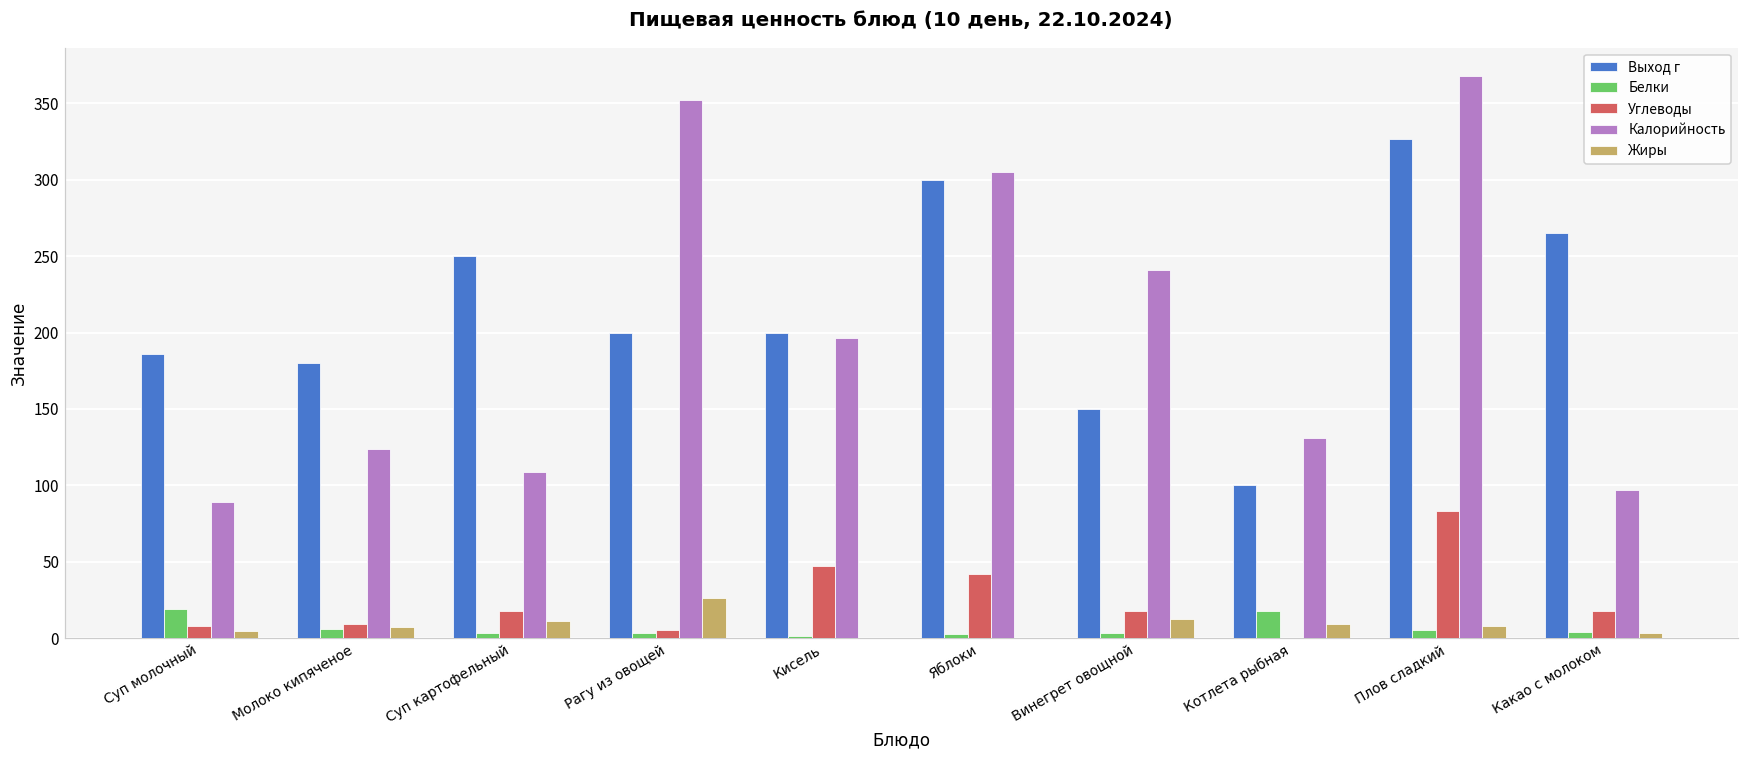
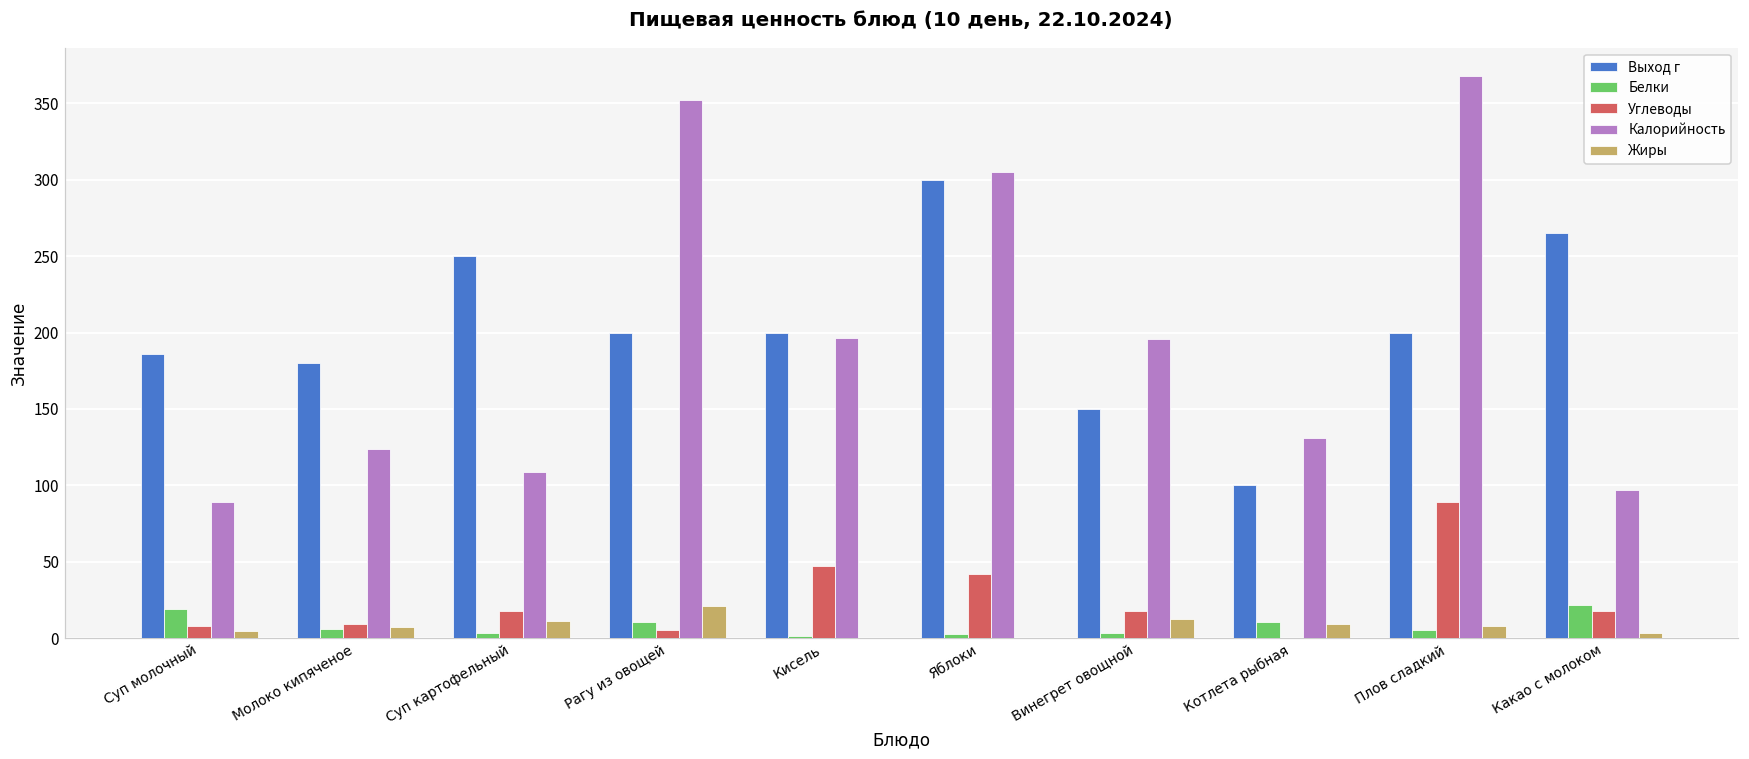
  {
    "Выход г": {
      "Суп молочный": 186,
      "Молоко кипяченое": 180,
      "Суп картофельный": 250,
      "Рагу из овощей": 200,
      "Кисель": 200,
      "Яблоки": 300,
      "Винегрет овощной": 150,
      "Котлета рыбная": 100,
-     "Плов сладкий": 327,
+     "Плов сладкий": 200,
      "Какао с молоком": 265
    },
    "Белки": {
      "Суп молочный": 19,
      "Молоко кипяченое": 6,
      "Суп картофельный": 3,
-     "Рагу из овощей": 3,
+     "Рагу из овощей": 10,
      "Яблоки": 2,
      "Винегрет овощной": 3,
-     "Котлета рыбная": 18,
+     "Котлета рыбная": 11,
      "Плов сладкий": 5,
-     "Какао с молоком": 4
+     "Какао с молоком": 22
    },
    "Углеводы": {
      "Суп молочный": 8,
      "Молоко кипяченое": 9,
      "Суп картофельный": 17,
      "Рагу из овощей": 5,
      "Кисель": 47,
      "Яблоки": 42,
      "Винегрет овощной": 18,
-     "Плов сладкий": 83,
+     "Плов сладкий": 89,
      "Какао с молоком": 18
    },
    "Калорийность": {
      "Суп молочный": 89,
      "Молоко кипяченое": 124,
      "Суп картофельный": 109,
      "Рагу из овощей": 352,
      "Кисель": 196,
      "Яблоки": 305,
-     "Винегрет овощной": 241,
+     "Винегрет овощной": 196,
      "Котлета рыбная": 131,
      "Плов сладкий": 368,
      "Какао с молоком": 97
    },
    "Жиры": {
      "Суп молочный": 4,
      "Молоко кипяченое": 7,
      "Суп картофельный": 11,
-     "Рагу из овощей": 27,
+     "Рагу из овощей": 21,
      "Яблоки": 0,
      "Винегрет овощной": 12,
      "Котлета рыбная": 9,
      "Плов сладкий": 8,
      "Какао с молоком": 4
    }
  }
